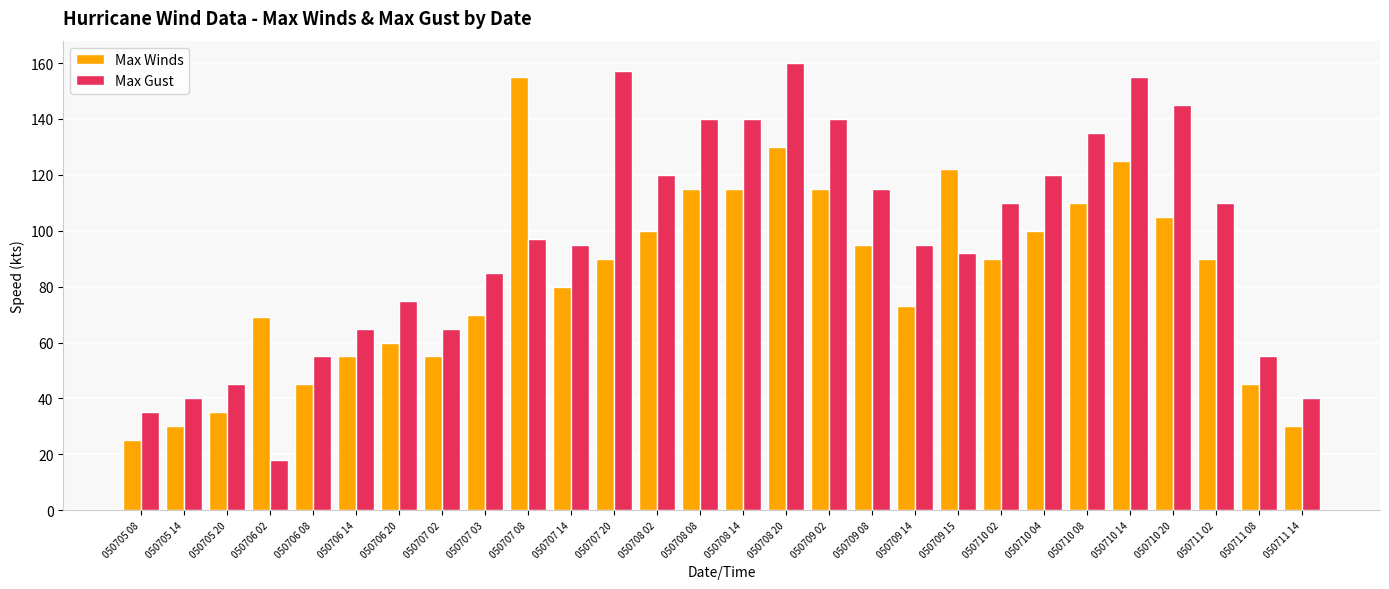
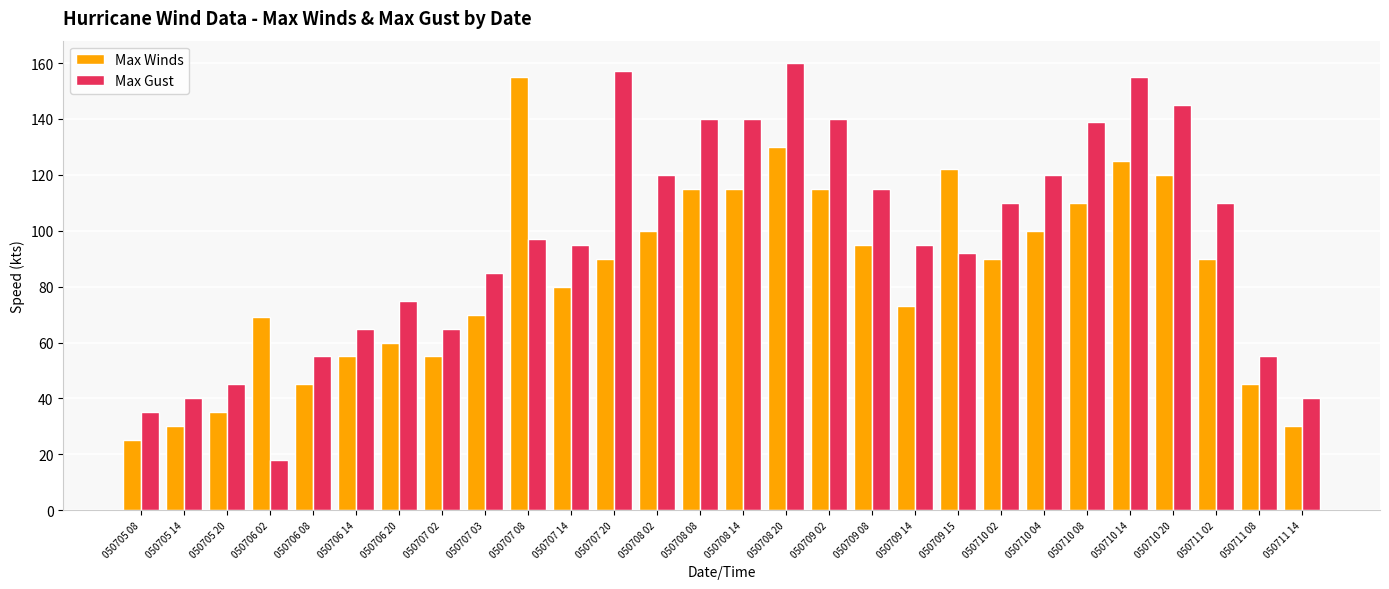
  {
    "Max Winds": {
      "050705 08": 25,
      "050705 14": 30,
      "050705 20": 35,
      "050706 02": 69,
      "050706 08": 45,
      "050706 14": 55,
      "050706 20": 60,
      "050707 02": 55,
      "050707 03": 70,
      "050707 08": 155,
      "050707 14": 80,
      "050707 20": 90,
      "050708 02": 100,
      "050708 08": 115,
      "050708 14": 115,
      "050708 20": 130,
      "050709 02": 115,
      "050709 08": 95,
      "050709 14": 73,
      "050709 15": 122,
      "050710 02": 90,
      "050710 04": 100,
      "050710 08": 110,
      "050710 14": 125,
-     "050710 20": 105,
+     "050710 20": 120,
      "050711 02": 90,
      "050711 08": 45,
      "050711 14": 30
    },
    "Max Gust": {
      "050705 08": 35,
      "050705 14": 40,
      "050705 20": 45,
      "050706 02": 18,
      "050706 08": 55,
      "050706 14": 65,
      "050706 20": 75,
      "050707 02": 65,
      "050707 03": 85,
      "050707 08": 97,
      "050707 14": 95,
      "050707 20": 157,
      "050708 02": 120,
      "050708 08": 140,
      "050708 14": 140,
      "050708 20": 160,
      "050709 02": 140,
      "050709 08": 115,
      "050709 14": 95,
      "050709 15": 92,
      "050710 02": 110,
      "050710 04": 120,
-     "050710 08": 135,
+     "050710 08": 139,
      "050710 14": 155,
      "050710 20": 145,
      "050711 02": 110,
      "050711 08": 55,
      "050711 14": 40
    }
  }
